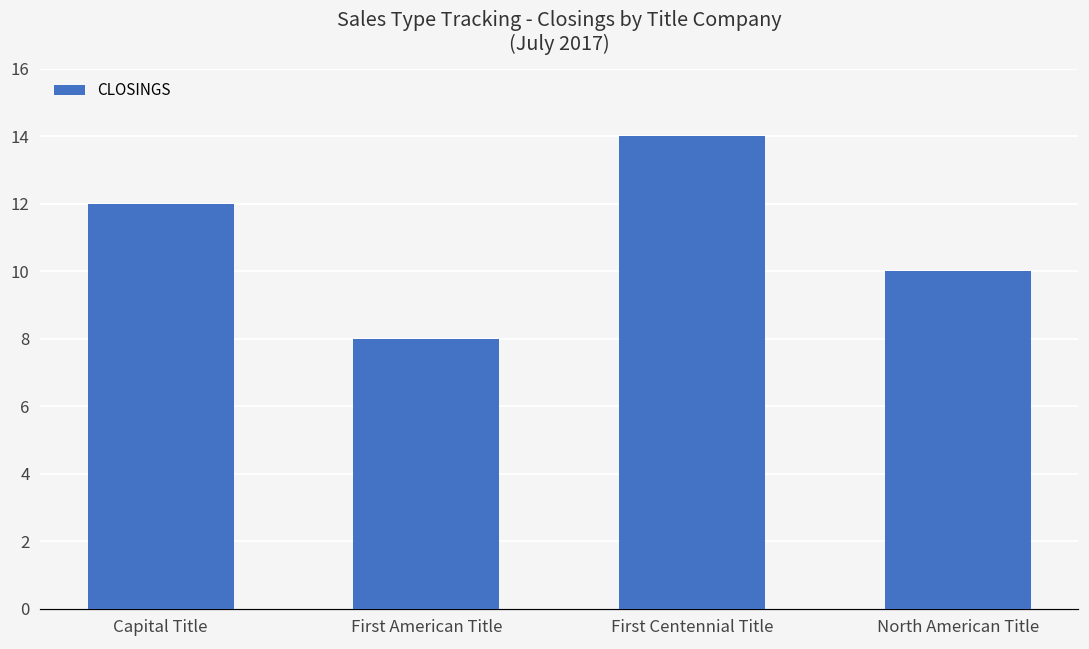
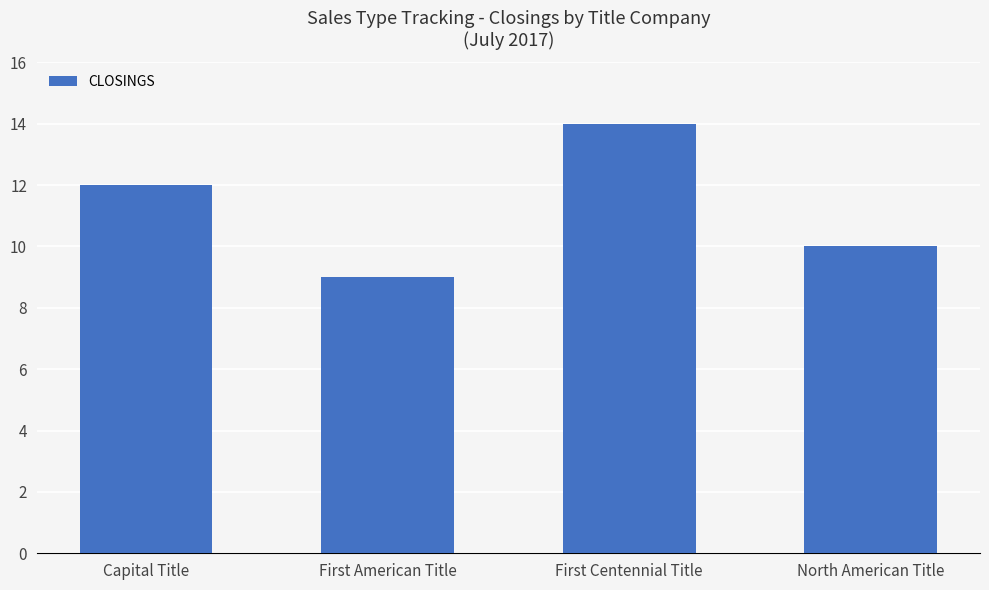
  {
    "Capital Title": 12,
-   "First American Title": 8,
+   "First American Title": 9,
    "First Centennial Title": 14,
    "North American Title": 10
  }
